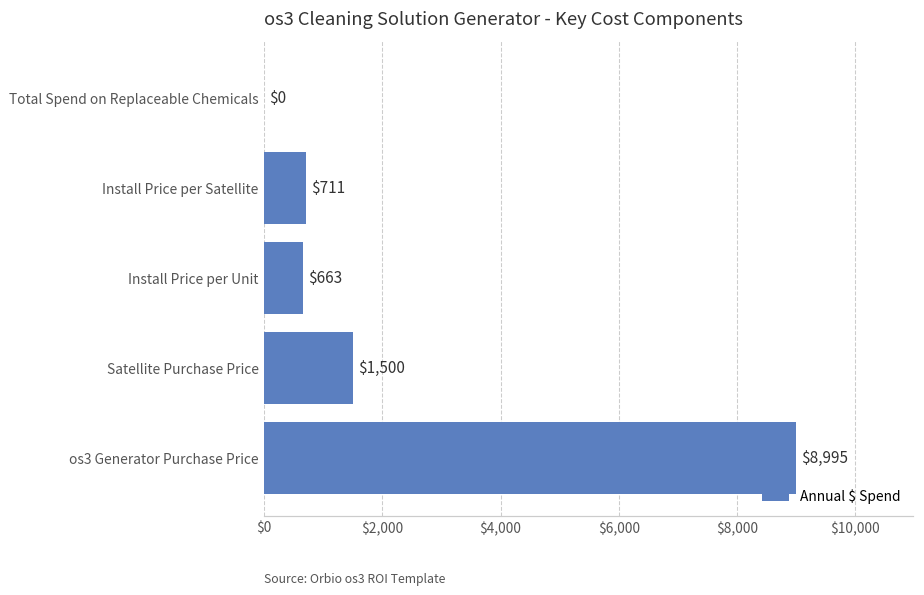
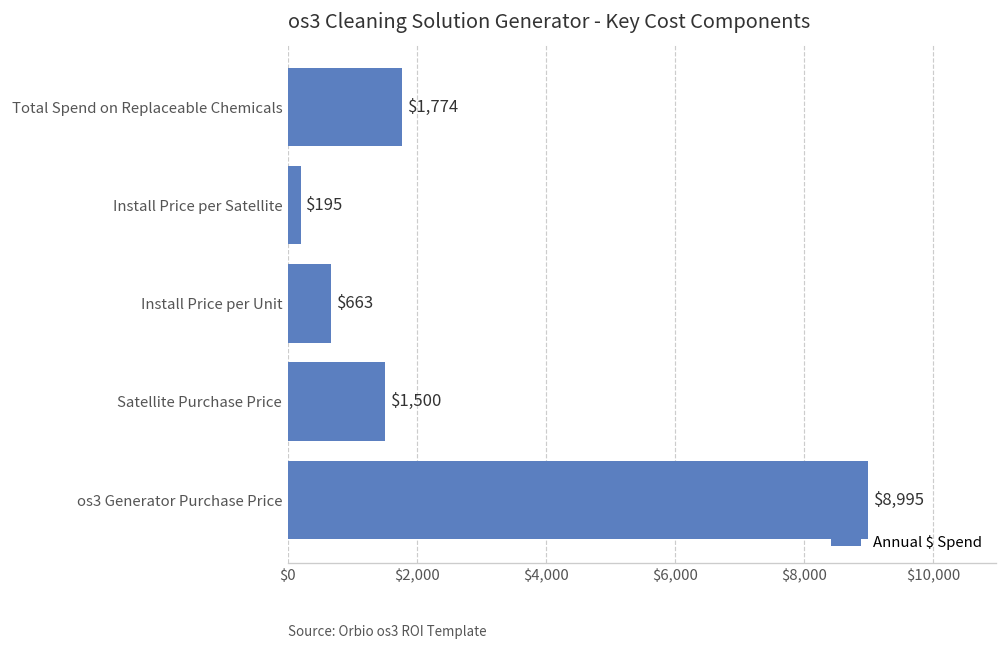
  {
-   "Total Spend on Replaceable Chemicals": "$0",
-   "Install Price per Satellite": "$711",
+   "Total Spend on Replaceable Chemicals": "$1,774",
+   "Install Price per Satellite": "$195",
    "Install Price per Unit": "$663",
    "Satellite Purchase Price": "$1,500",
    "os3 Generator Purchase Price": "$8,995"
  }
